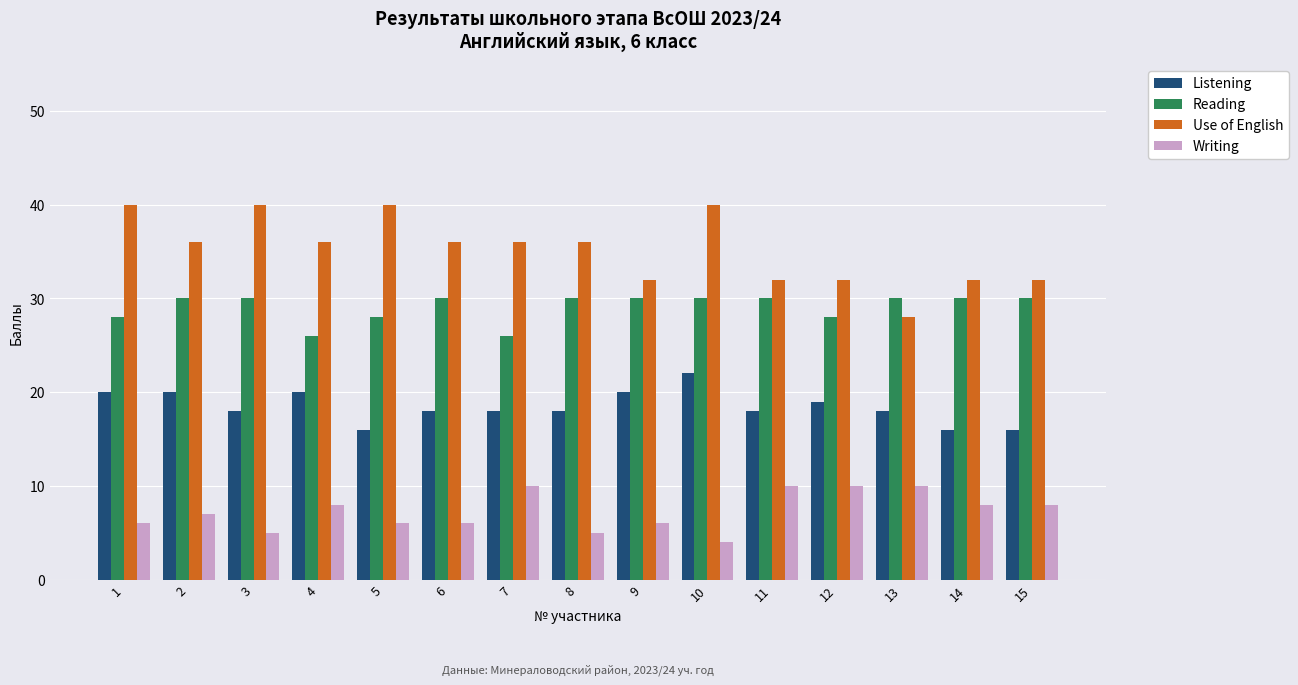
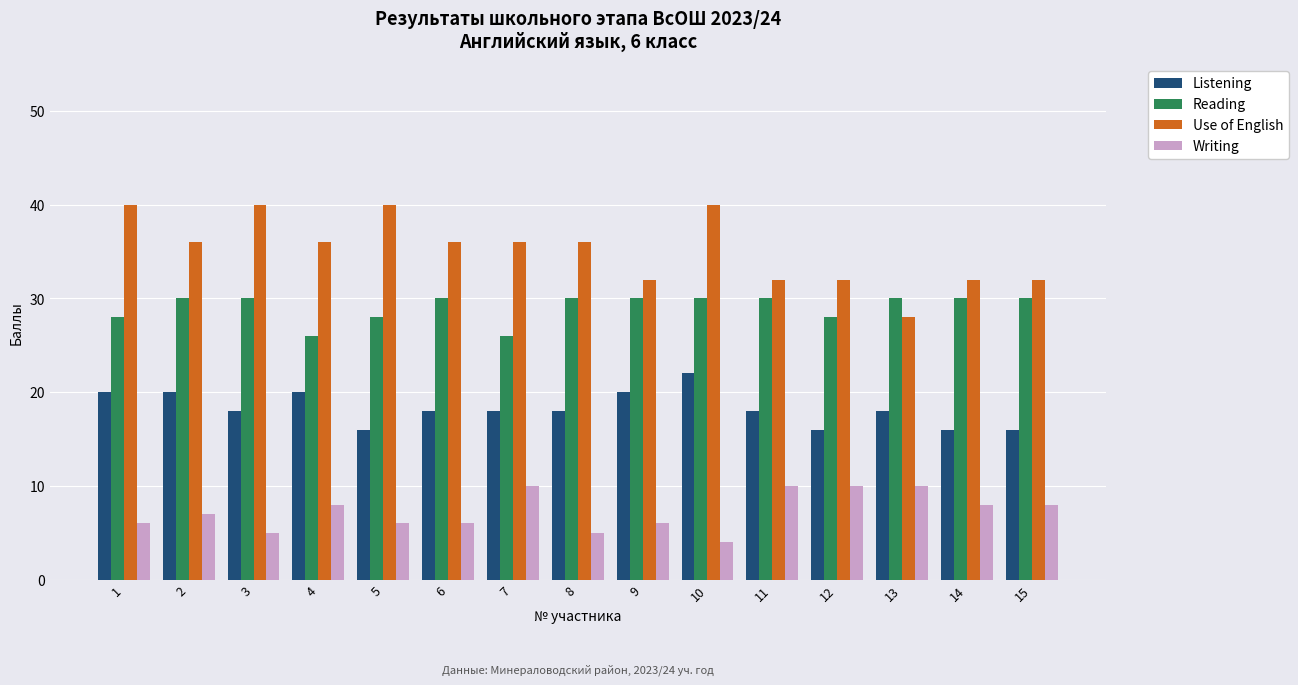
  {
    "Listening": {
      "1": 20,
      "2": 20,
      "3": 18,
      "4": 20,
      "5": 16,
      "6": 18,
      "7": 18,
      "8": 18,
      "9": 20,
      "10": 22,
      "11": 18,
-     "12": 19,
+     "12": 16,
      "13": 18,
      "14": 16,
      "15": 16
    },
    "Reading": {
      "1": 28,
      "2": 30,
      "3": 30,
      "4": 26,
      "5": 28,
      "6": 30,
      "7": 26,
      "8": 30,
      "9": 30,
      "10": 30,
      "11": 30,
      "12": 28,
      "13": 30,
      "14": 30,
      "15": 30
    },
    "Use of English": {
      "1": 40,
      "2": 36,
      "3": 40,
      "4": 36,
      "5": 40,
      "6": 36,
      "7": 36,
      "8": 36,
      "9": 32,
      "10": 40,
      "11": 32,
      "12": 32,
      "13": 28,
      "14": 32,
      "15": 32
    },
    "Writing": {
      "1": 6,
      "2": 7,
      "3": 5,
      "4": 8,
      "5": 6,
      "6": 6,
      "7": 10,
      "8": 5,
      "9": 6,
      "10": 4,
      "11": 10,
      "12": 10,
      "13": 10,
      "14": 8,
      "15": 8
    }
  }
